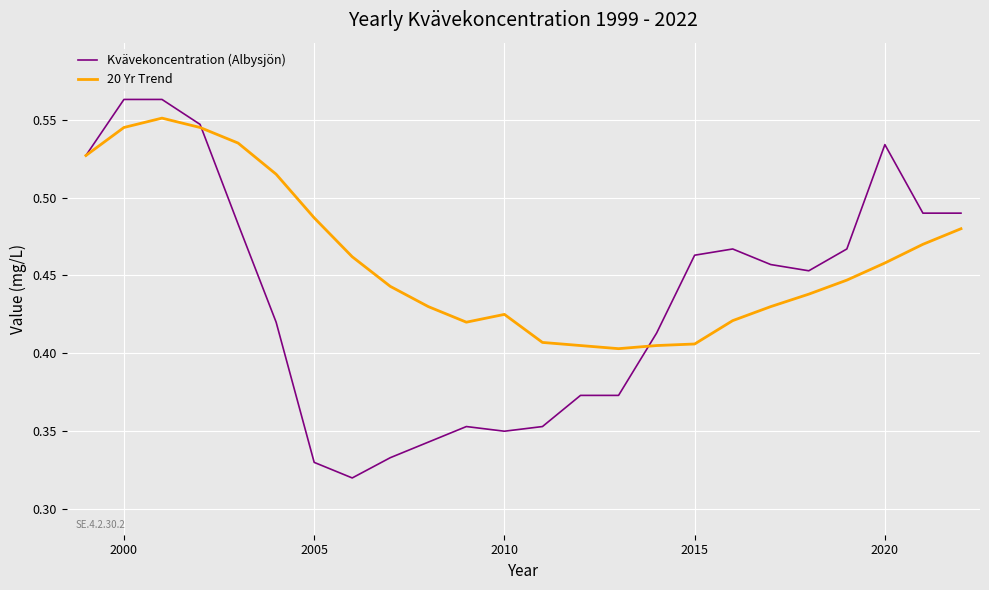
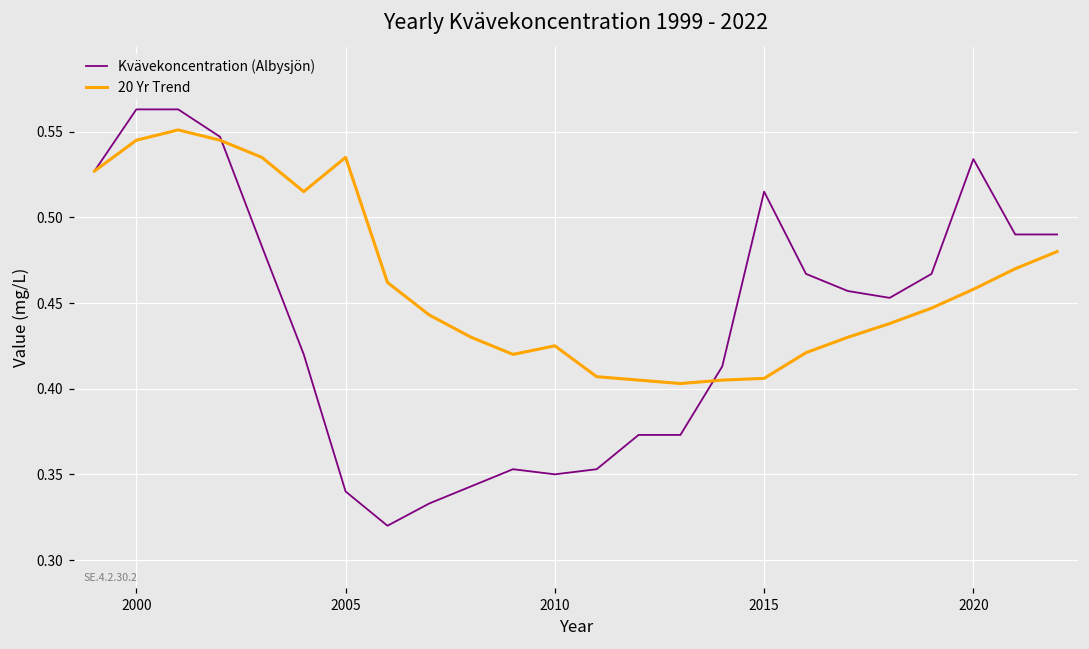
  {
    "Kvävekoncentration (Albysjön)": {
      "2000": 0.563,
-     "2005": 0.33,
+     "2005": 0.34,
      "2010": 0.350,
-     "2015": 0.463,
+     "2015": 0.515,
      "2020": 0.534
    },
    "20 Yr Trend": {
      "2000": 0.545,
-     "2005": 0.487,
+     "2005": 0.535,
      "2010": 0.425,
      "2015": 0.406,
      "2020": 0.458
    }
  }
